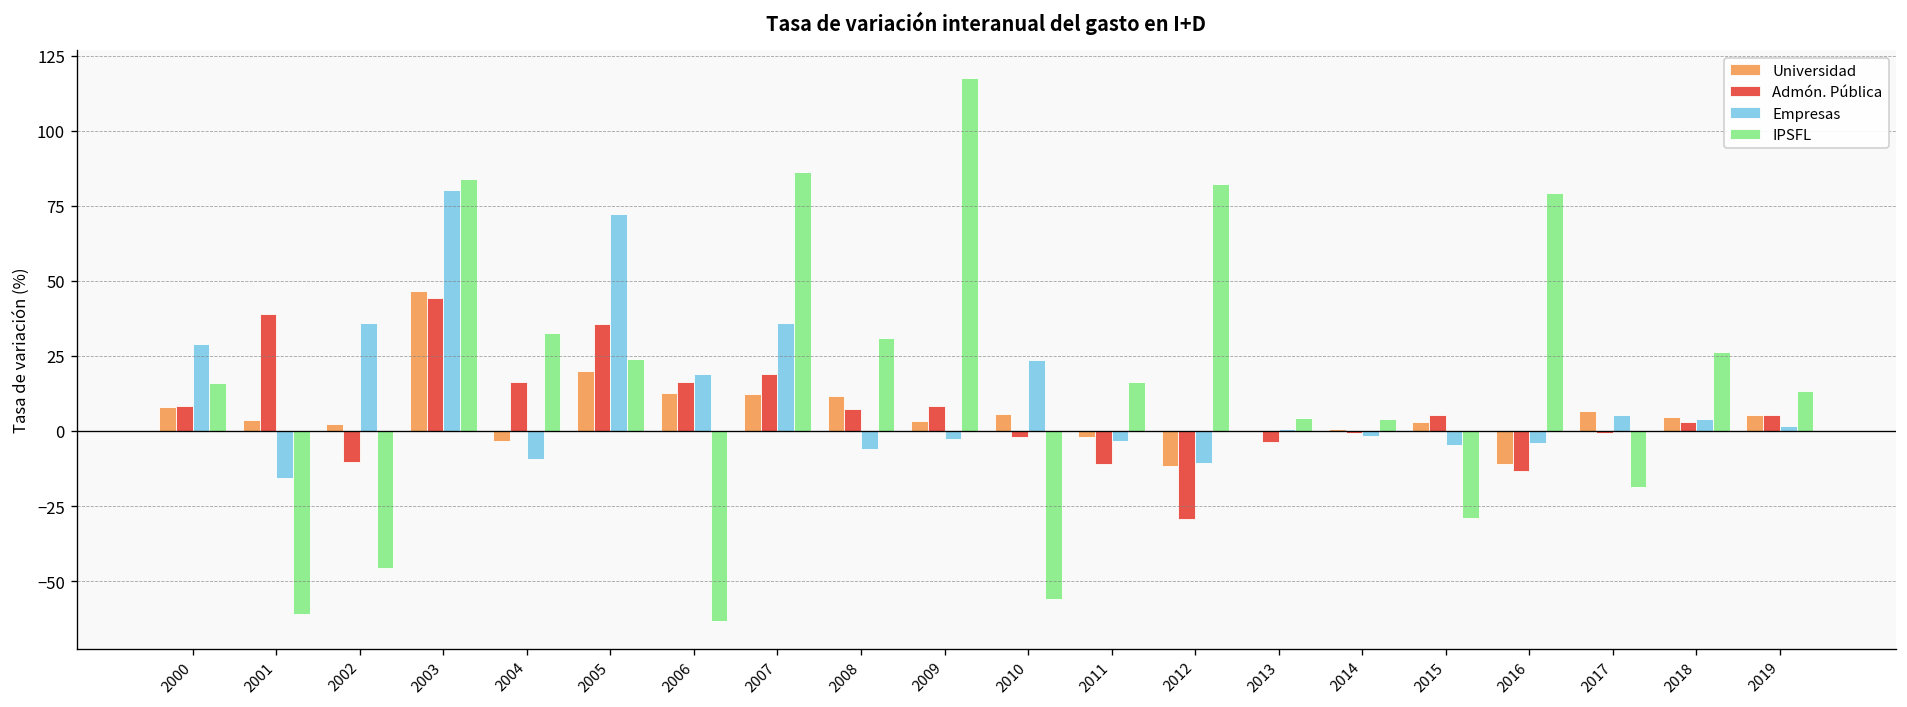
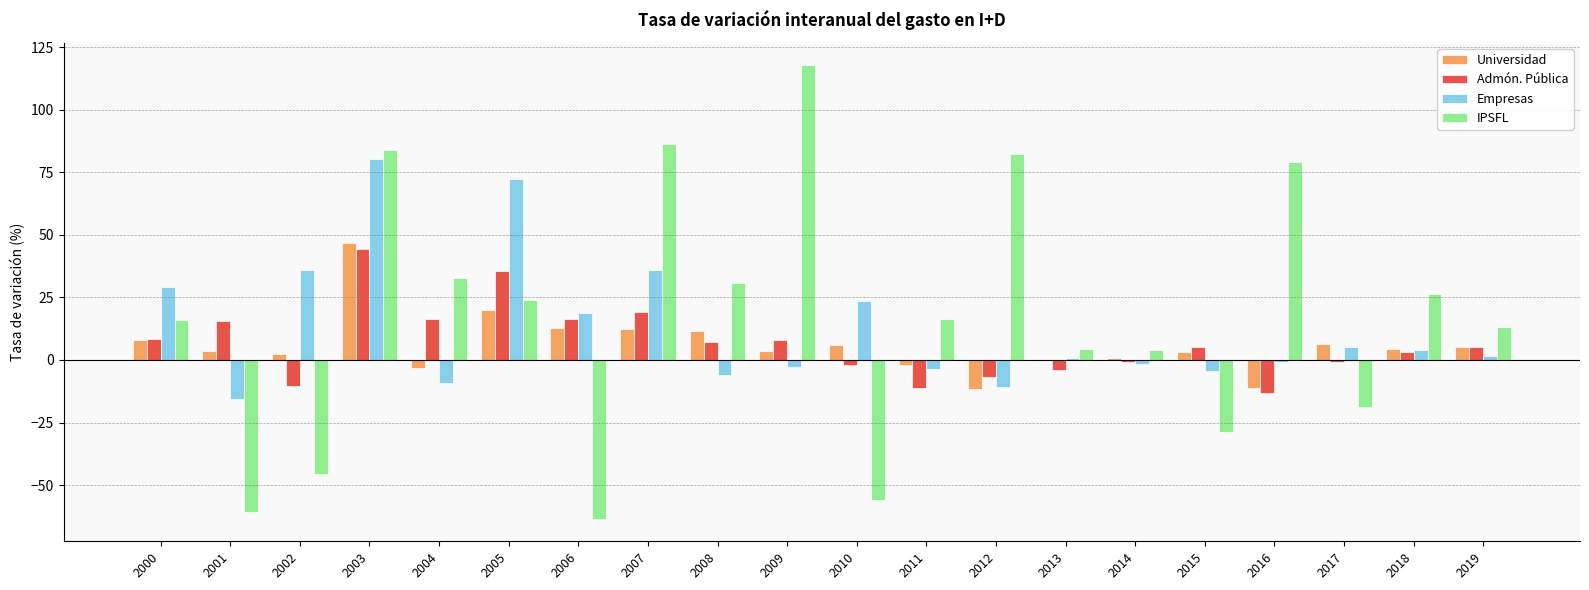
  {
    "Universidad": {
      "2000": 8,
      "2001": 4,
      "2002": 2,
      "2003": 47,
      "2004": -3,
      "2005": 20,
      "2006": 13,
      "2007": 12,
      "2008": 12,
      "2009": 3,
      "2010": 6,
      "2011": -2,
      "2012": -12,
      "2015": 3,
      "2016": -11,
      "2017": 7,
      "2018": 5,
      "2019": 5
    },
    "Admón. Pública": {
      "2000": 8,
-     "2001": 39,
+     "2001": 16,
      "2002": -10,
      "2003": 44,
      "2004": 16,
      "2005": 36,
      "2006": 16,
      "2007": 19,
      "2008": 7,
      "2009": 8,
      "2010": -2,
      "2011": -11,
-     "2012": -29,
+     "2012": -7,
      "2013": -4,
      "2015": 5,
      "2016": -13,
      "2018": 3,
      "2019": 5
    },
    "Empresas": {
      "2000": 29,
      "2001": -16,
      "2002": 36,
      "2003": 80,
      "2004": -9,
      "2005": 72,
      "2006": 19,
      "2007": 36,
      "2008": -6,
      "2009": -3,
      "2010": 24,
      "2011": -3,
      "2012": -11,
      "2014": -2,
      "2015": -5,
-     "2016": -4,
+     "2016": -1,
      "2017": 5,
      "2018": 4,
      "2019": 2
    },
    "IPSFL": {
      "2000": 16,
      "2001": -61,
      "2002": -46,
      "2003": 84,
      "2004": 33,
      "2005": 24,
      "2006": -63,
      "2007": 86,
      "2008": 31,
      "2009": 118,
      "2010": -56,
      "2011": 16,
      "2012": 82,
      "2013": 4,
      "2014": 4,
      "2015": -29,
      "2016": 79,
      "2017": -19,
      "2018": 26,
      "2019": 13
    }
  }
